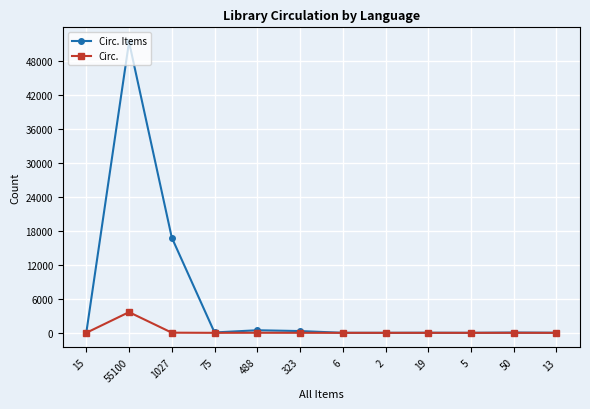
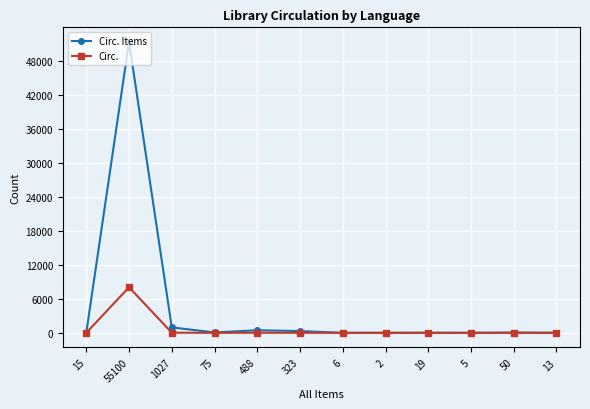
  {
    "Circ. Items": {
-     "1027": 17000
+     "1027": 1000
    },
    "Circ.": {
-     "55100": 4000,
+     "55100": 8000,
      "1027": 0
    }
  }
